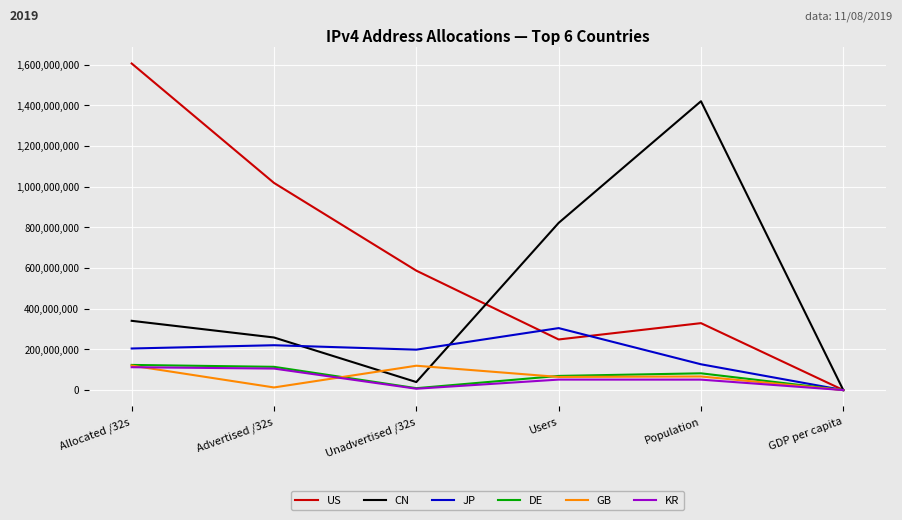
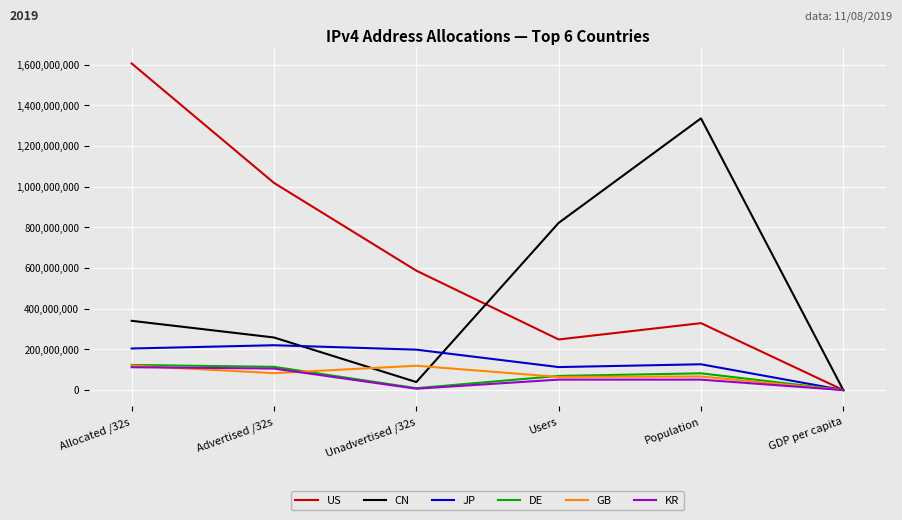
  {
    "US": {
      "Allocated /32s": "1,610,000,000",
      "Advertised /32s": "1,020,000,000",
      "Unadvertised /32s": "590,000,000",
      "Users": "250,000,000",
      "Population": "330,000,000"
    },
    "CN": {
      "Allocated /32s": "340,000,000",
      "Advertised /32s": "260,000,000",
      "Unadvertised /32s": "40,000,000",
      "Users": "820,000,000",
-     "Population": "1,420,000,000"
+     "Population": "1,340,000,000"
    },
    "JP": {
      "Allocated /32s": "200,000,000",
      "Advertised /32s": "220,000,000",
      "Unadvertised /32s": "200,000,000",
-     "Users": "300,000,000",
+     "Users": "110,000,000",
      "Population": "130,000,000"
    },
    "DE": {
      "Population": "80,000,000"
    },
    "GB": {
-     "Advertised /32s": "10,000,000",
+     "Advertised /32s": "80,000,000",
      "Unadvertised /32s": "120,000,000",
      "Population": "70,000,000"
    },
    "KR": {
      "Users": "50,000,000",
      "Population": "50,000,000"
    }
  }
